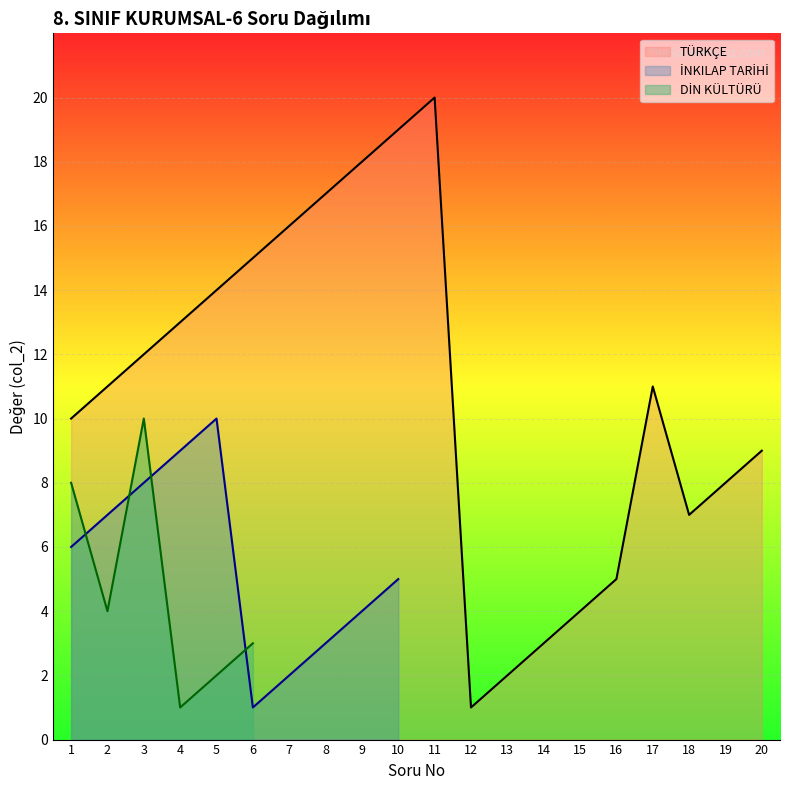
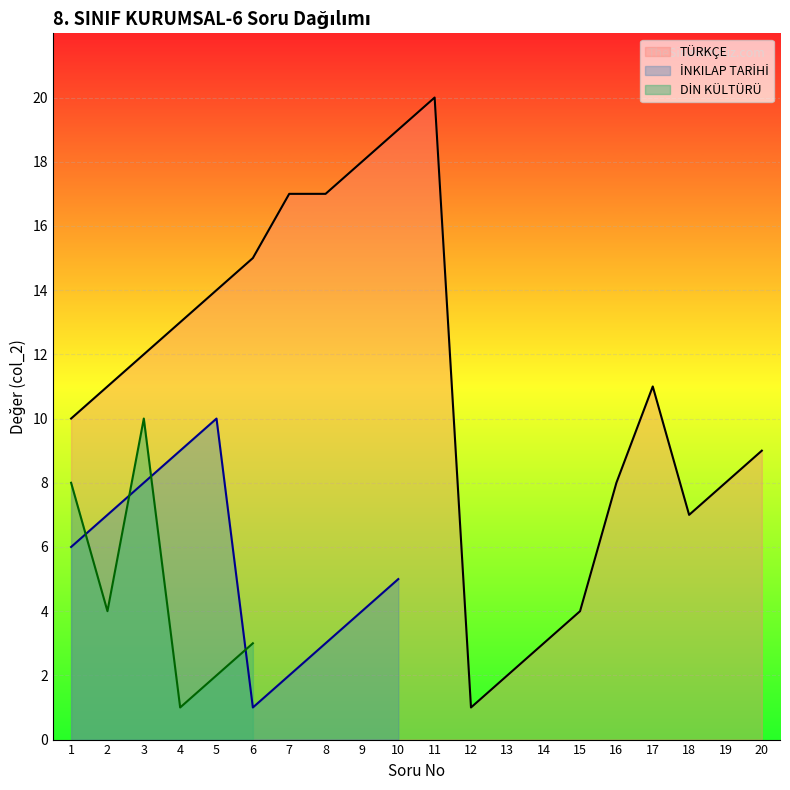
  {
    "TÜRKÇE": {
      "1": 10,
      "2": 11,
      "3": 12,
      "4": 13,
      "5": 14,
      "6": 15,
-     "7": 16,
+     "7": 17,
      "8": 17,
      "9": 18,
      "10": 19,
      "11": 20,
      "12": 1,
      "13": 2,
      "14": 3,
      "15": 4,
-     "16": 5,
+     "16": 8,
      "17": 11,
      "18": 7,
      "19": 8,
      "20": 9
    },
    "İNKILAP TARİHİ": {
      "1": 6,
      "2": 7,
      "3": 8,
      "4": 9,
      "5": 10,
      "6": 1,
      "7": 2,
      "8": 3,
      "9": 4,
      "10": 5
    },
    "DİN KÜLTÜRÜ": {
      "1": 8,
      "2": 4,
      "3": 10,
      "4": 1,
      "5": 2,
      "6": 3
    }
  }
